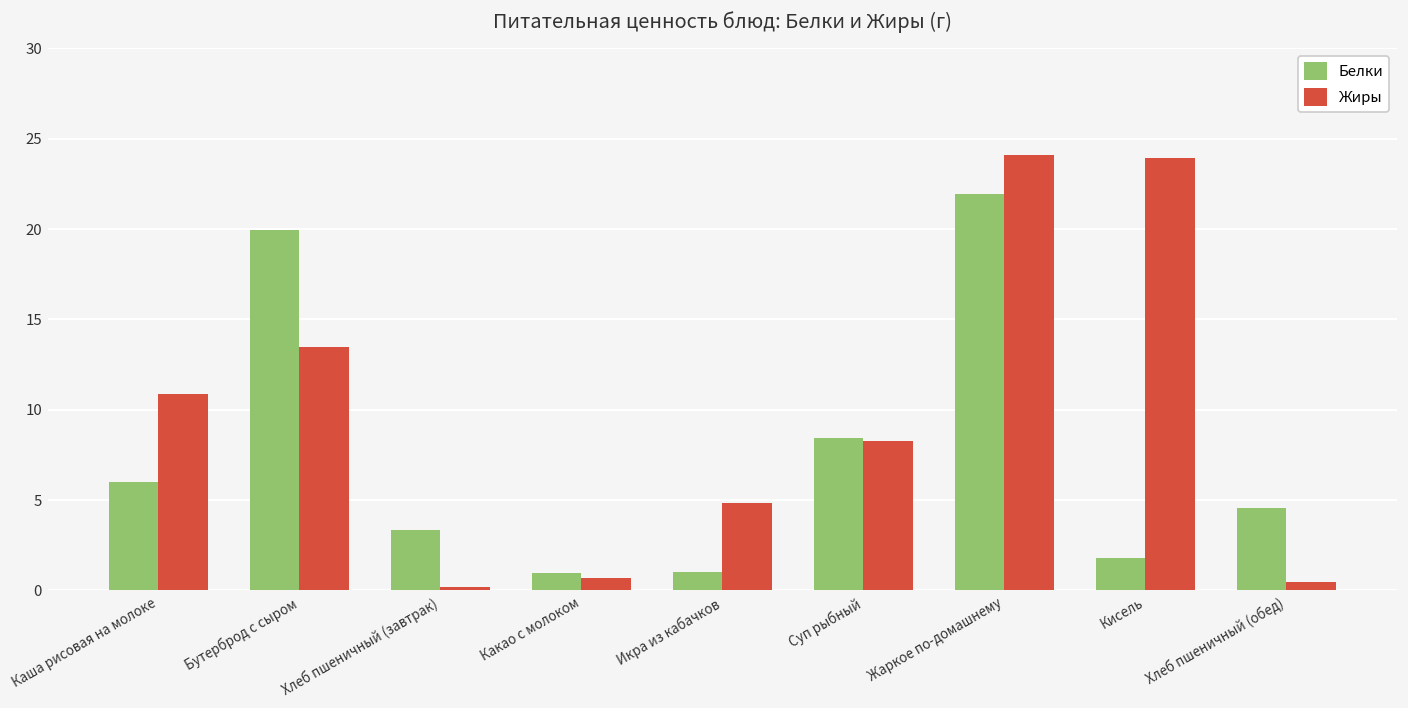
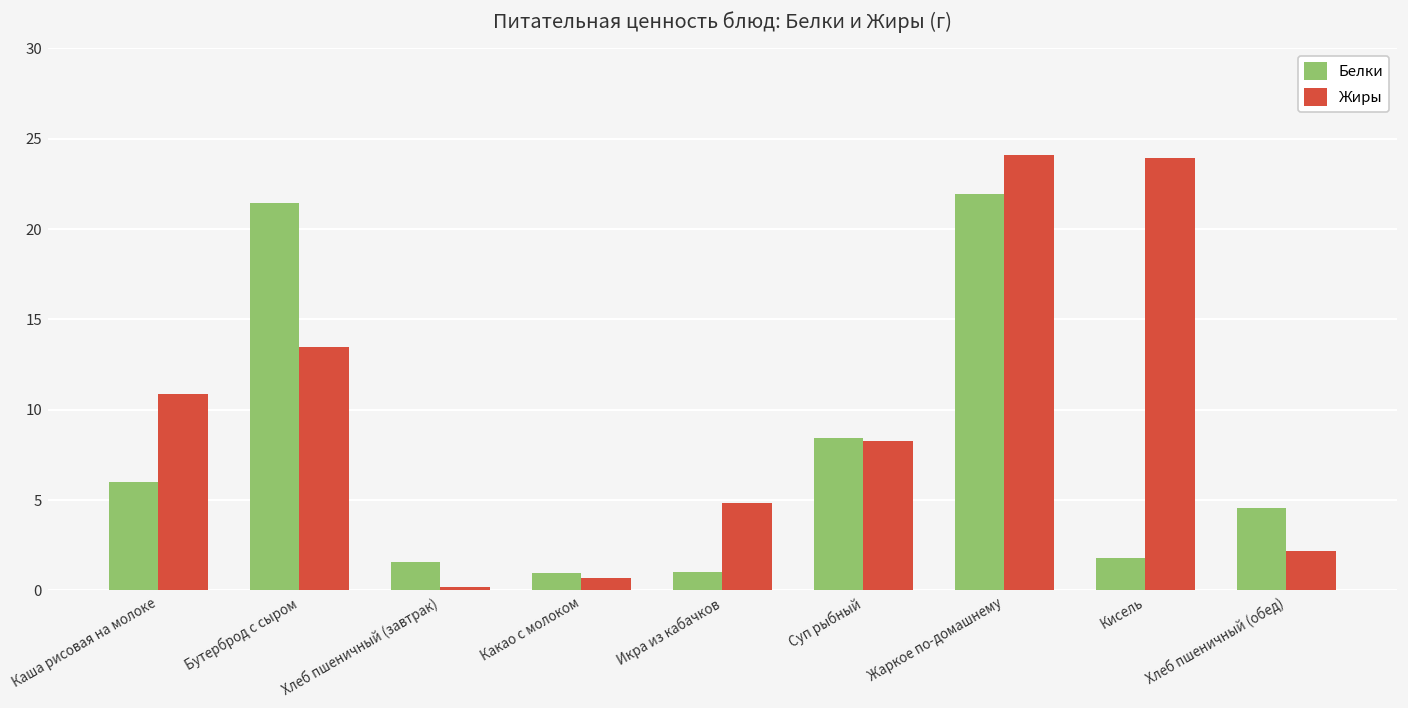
  {
    "Белки": {
      "Каша рисовая на молоке": 6.0,
-     "Бутерброд с сыром": 19.9,
-     "Хлеб пшеничный (завтрак)": 3.3,
+     "Бутерброд с сыром": 21.4,
+     "Хлеб пшеничный (завтрак)": 1.6,
      "Какао с молоком": 1.0,
      "Икра из кабачков": 1.0,
      "Суп рыбный": 8.5,
      "Жаркое по-домашнему": 21.9,
      "Кисель": 1.8,
      "Хлеб пшеничный (обед)": 4.6
    },
    "Жиры": {
      "Каша рисовая на молоке": 10.9,
      "Бутерброд с сыром": 13.5,
      "Хлеб пшеничный (завтрак)": 0.2,
      "Какао с молоком": 0.7,
      "Икра из кабачков": 4.9,
      "Суп рыбный": 8.3,
      "Жаркое по-домашнему": 24.1,
      "Кисель": 23.9,
-     "Хлеб пшеничный (обед)": 0.5
+     "Хлеб пшеничный (обед)": 2.2
    }
  }
